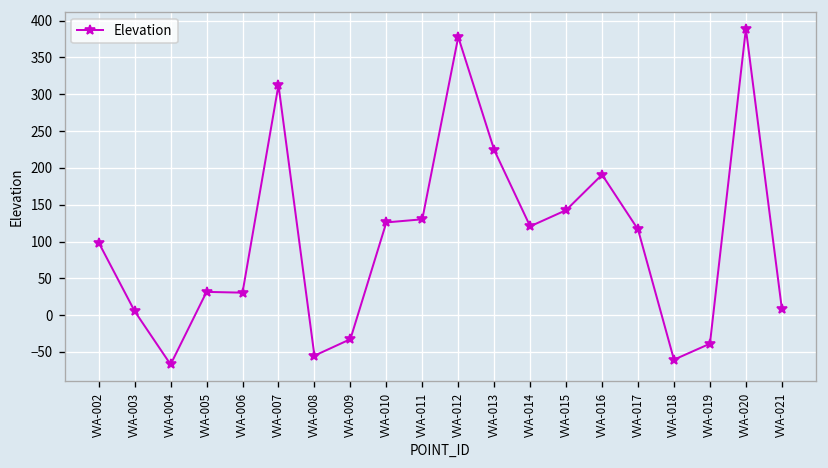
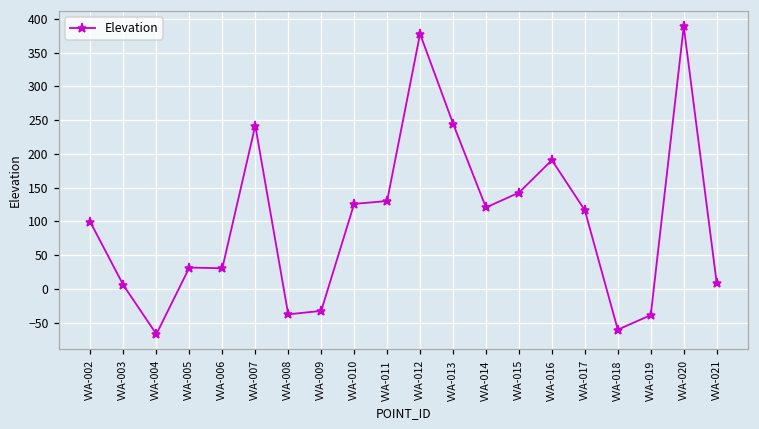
  {
    "VVA-002": 100,
    "VVA-003": 10,
    "VVA-004": -70,
    "VVA-005": 30,
    "VVA-006": 30,
-   "VVA-007": 310,
-   "VVA-008": -60,
+   "VVA-007": 240,
+   "VVA-008": -40,
    "VVA-009": -30,
    "VVA-010": 130,
    "VVA-011": 130,
    "VVA-012": 380,
-   "VVA-013": 220,
+   "VVA-013": 240,
    "VVA-014": 120,
    "VVA-015": 140,
    "VVA-016": 190,
    "VVA-017": 120,
    "VVA-018": -60,
    "VVA-019": -40,
    "VVA-020": 390,
    "VVA-021": 10
  }
